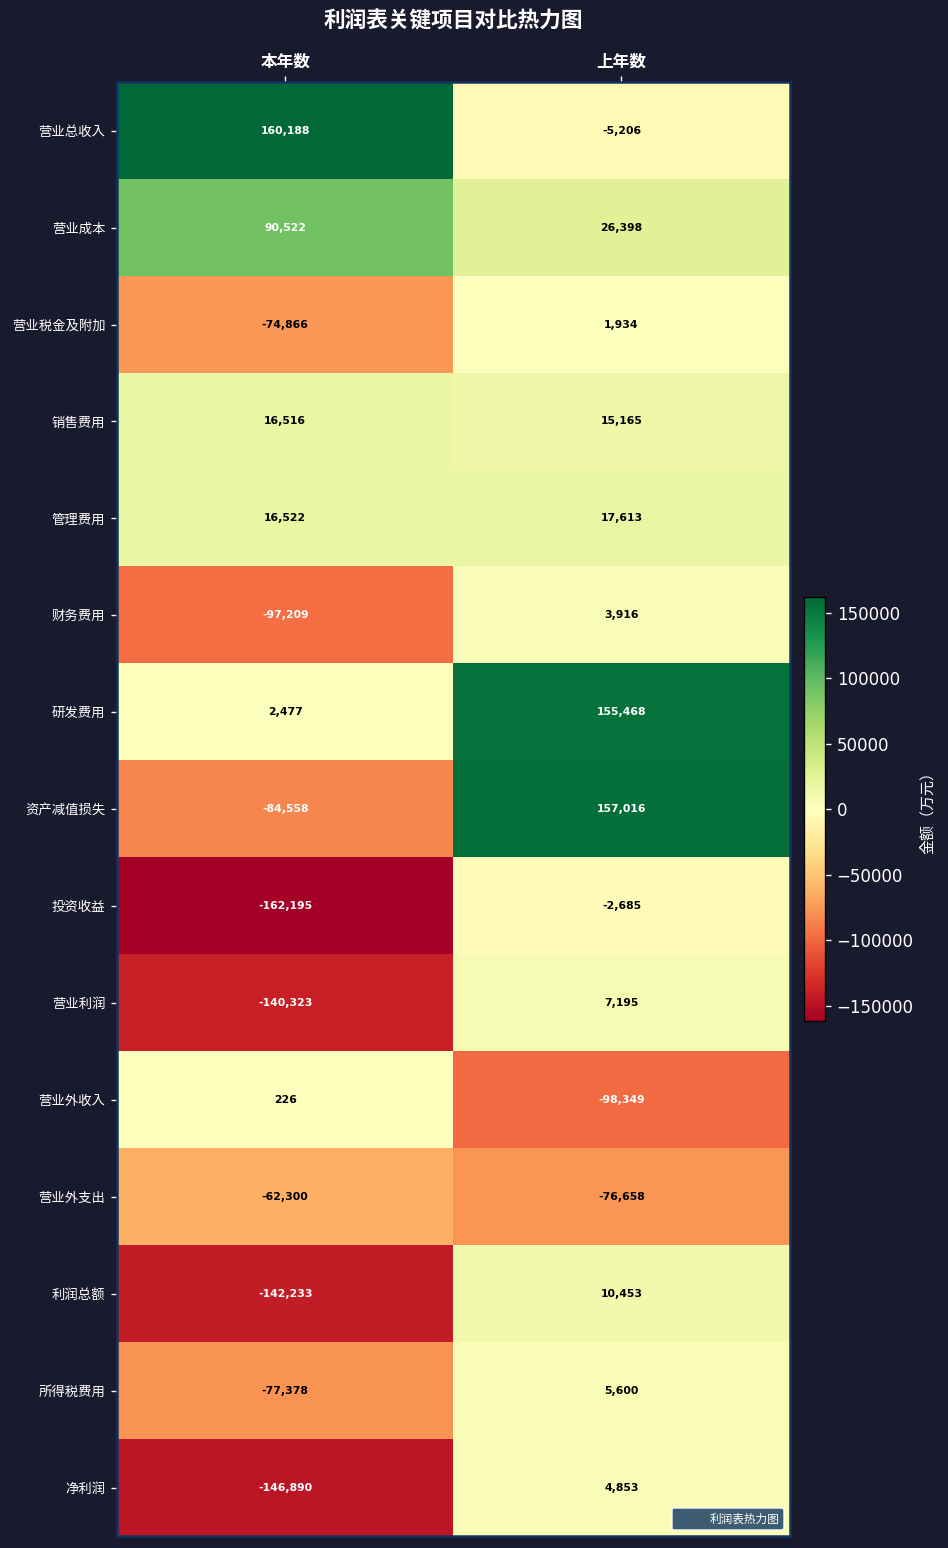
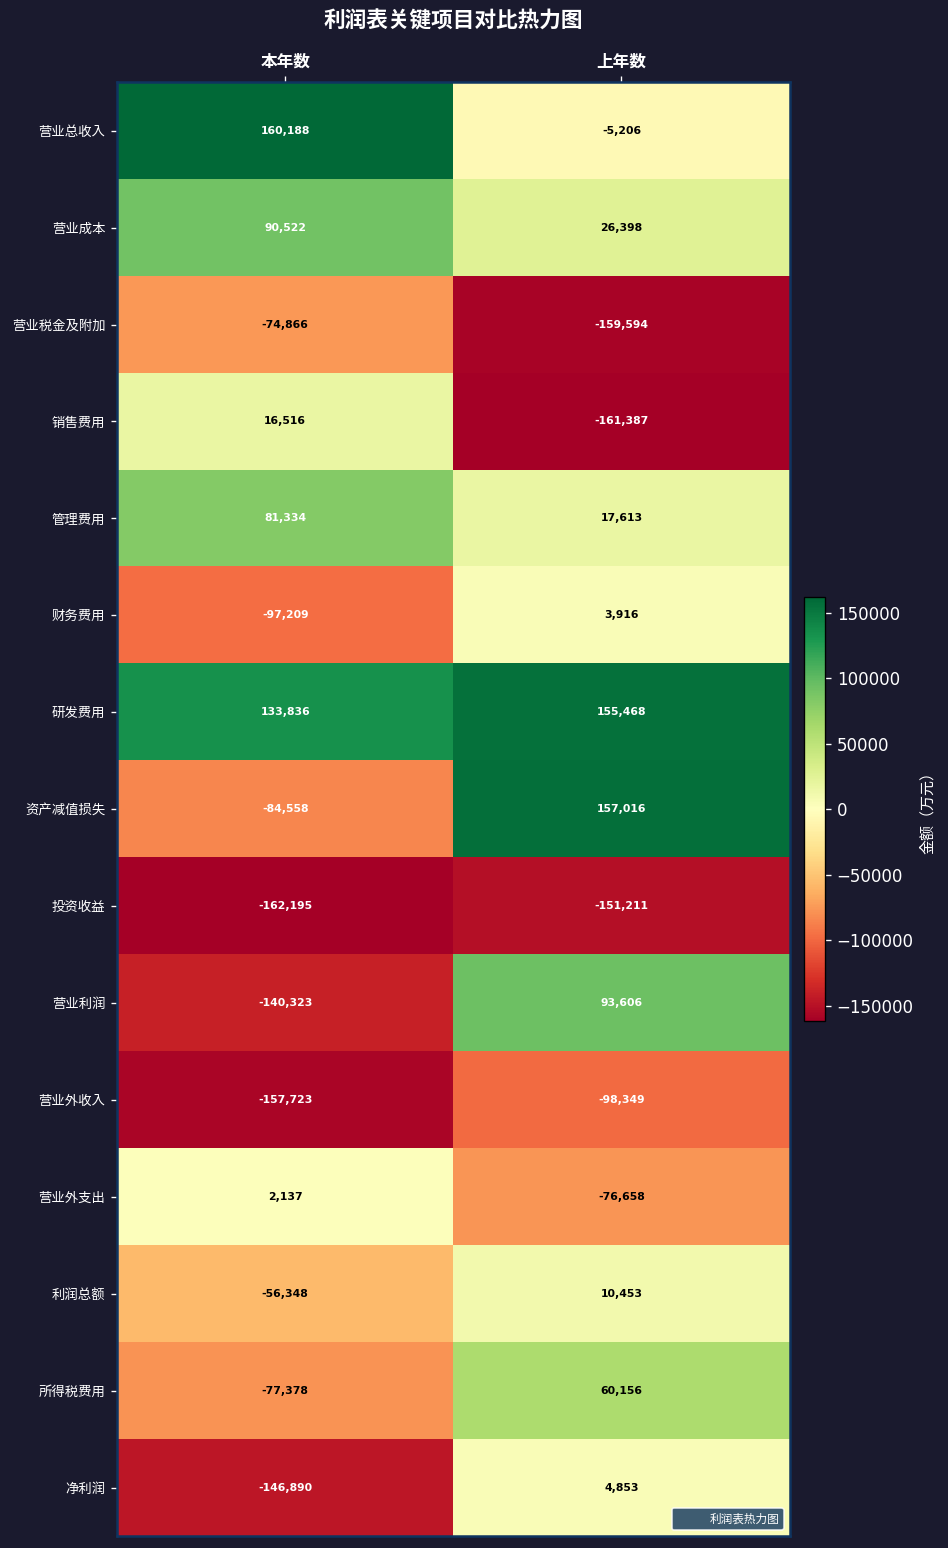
  {
    "营业总收入": {
      "本年数": "160,188",
      "上年数": "-5,206"
    },
    "营业成本": {
      "本年数": "90,522",
      "上年数": "26,398"
    },
    "营业税金及附加": {
      "本年数": "-74,866",
-     "上年数": "1,934"
+     "上年数": "-159,594"
    },
    "销售费用": {
      "本年数": "16,516",
-     "上年数": "15,165"
+     "上年数": "-161,387"
    },
    "管理费用": {
-     "本年数": "16,522",
+     "本年数": "81,334",
      "上年数": "17,613"
    },
    "财务费用": {
      "本年数": "-97,209",
      "上年数": "3,916"
    },
    "研发费用": {
-     "本年数": "2,477",
+     "本年数": "133,836",
      "上年数": "155,468"
    },
    "资产减值损失": {
      "本年数": "-84,558",
      "上年数": "157,016"
    },
    "投资收益": {
      "本年数": "-162,195",
-     "上年数": "-2,685"
+     "上年数": "-151,211"
    },
    "营业利润": {
      "本年数": "-140,323",
-     "上年数": "7,195"
+     "上年数": "93,606"
    },
    "营业外收入": {
-     "本年数": "226",
+     "本年数": "-157,723",
      "上年数": "-98,349"
    },
    "营业外支出": {
-     "本年数": "-62,300",
+     "本年数": "2,137",
      "上年数": "-76,658"
    },
    "利润总额": {
-     "本年数": "-142,233",
+     "本年数": "-56,348",
      "上年数": "10,453"
    },
    "所得税费用": {
      "本年数": "-77,378",
-     "上年数": "5,600"
+     "上年数": "60,156"
    },
    "净利润": {
      "本年数": "-146,890",
      "上年数": "4,853"
    }
  }
